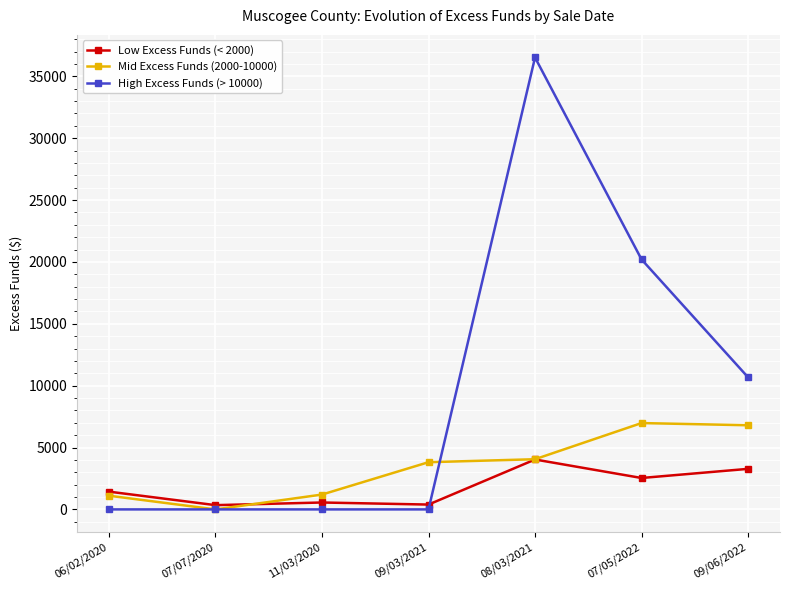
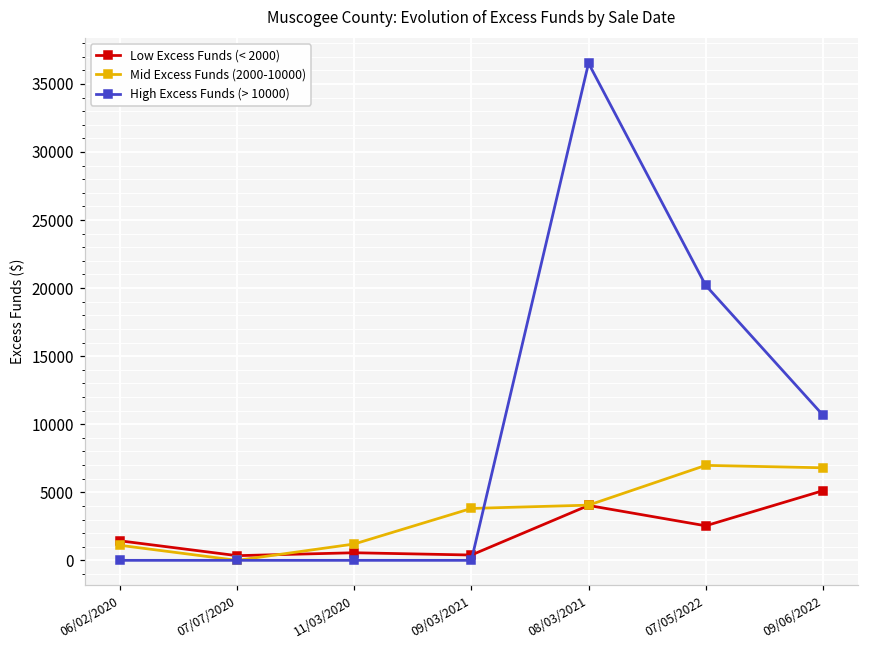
  {
    "Low Excess Funds (< 2000)": {
      "06/02/2020": 1400,
      "07/07/2020": 300,
      "11/03/2020": 600,
      "09/03/2021": 400,
      "07/05/2022": 2500,
-     "09/06/2022": 3300
+     "09/06/2022": 5100
    },
    "Mid Excess Funds (2000-10000)": {
      "06/02/2020": 1100,
      "11/03/2020": 1200,
      "09/03/2021": 3800,
      "07/05/2022": 7000,
      "09/06/2022": 6800
    },
    "High Excess Funds (> 10000)": {
      "06/02/2020": 0,
      "11/03/2020": 0,
      "09/03/2021": 0,
      "08/03/2021": 36500,
      "07/05/2022": 20200,
      "09/06/2022": 10700
    }
  }
